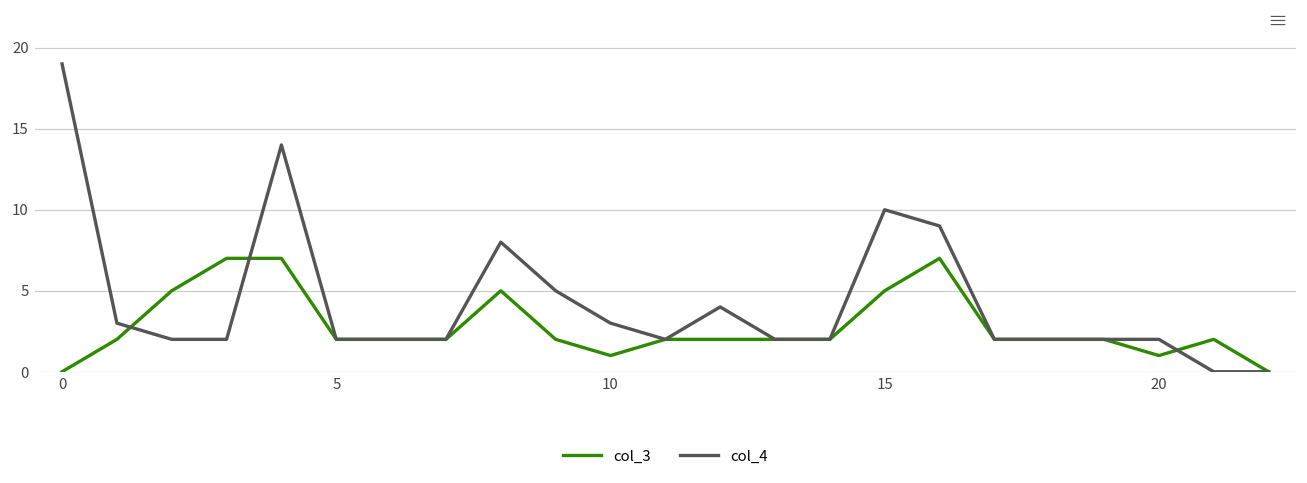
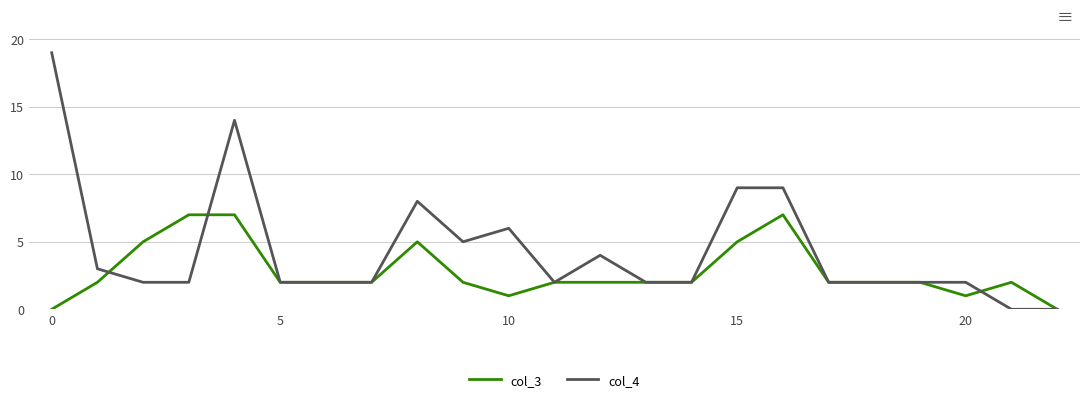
  {
    "col_3": {
      "0": 0,
      "10": 1,
      "15": 5,
      "20": 1
    },
    "col_4": {
      "0": 19,
-     "10": 3,
-     "15": 10,
+     "10": 6,
+     "15": 9,
      "20": 2
    }
  }
